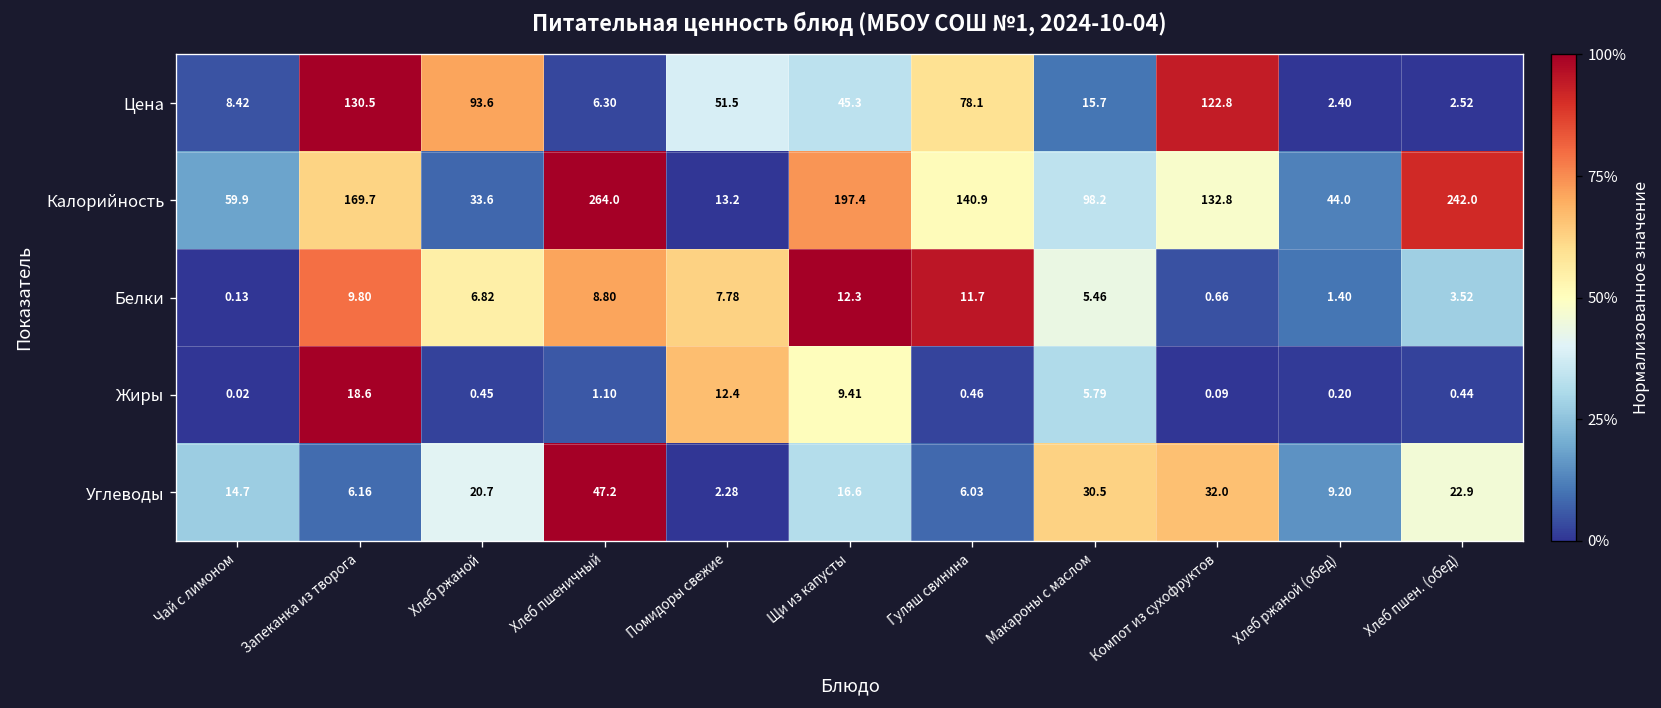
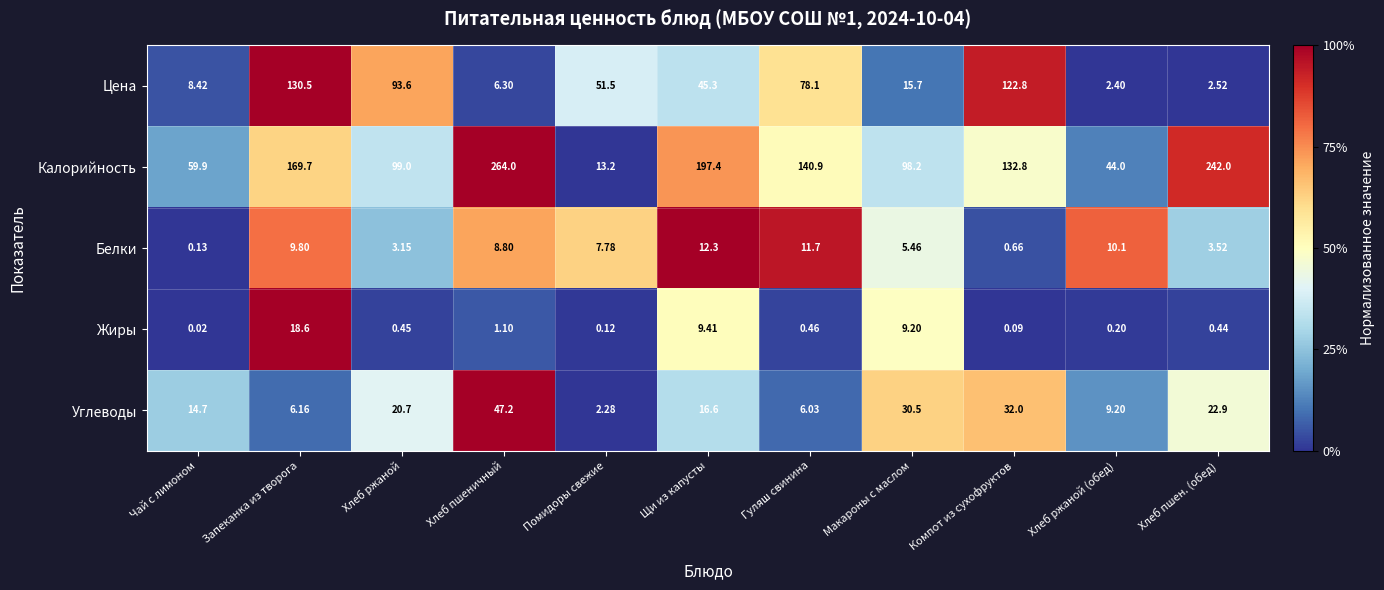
  {
    "Цена": {
      "Чай с лимоном": 8.42,
      "Запеканка из творога": 130.5,
      "Хлеб ржаной": 93.6,
      "Хлеб пшеничный": 6.30,
      "Помидоры свежие": 51.5,
      "Щи из капусты": 45.3,
      "Гуляш свинина": 78.1,
      "Макароны с маслом": 15.7,
      "Компот из сухофруктов": 122.8,
      "Хлеб ржаной (обед)": 2.40,
      "Хлеб пшен. (обед)": 2.52
    },
    "Калорийность": {
      "Чай с лимоном": 59.9,
      "Запеканка из творога": 169.7,
-     "Хлеб ржаной": 33.6,
+     "Хлеб ржаной": 99.0,
      "Хлеб пшеничный": 264.0,
      "Помидоры свежие": 13.2,
      "Щи из капусты": 197.4,
      "Гуляш свинина": 140.9,
      "Макароны с маслом": 98.2,
      "Компот из сухофруктов": 132.8,
      "Хлеб ржаной (обед)": 44.0,
      "Хлеб пшен. (обед)": 242.0
    },
    "Белки": {
      "Чай с лимоном": 0.13,
      "Запеканка из творога": 9.80,
-     "Хлеб ржаной": 6.82,
+     "Хлеб ржаной": 3.15,
      "Хлеб пшеничный": 8.80,
      "Помидоры свежие": 7.78,
      "Щи из капусты": 12.3,
      "Гуляш свинина": 11.7,
      "Макароны с маслом": 5.46,
      "Компот из сухофруктов": 0.66,
-     "Хлеб ржаной (обед)": 1.40,
+     "Хлеб ржаной (обед)": 10.1,
      "Хлеб пшен. (обед)": 3.52
    },
    "Жиры": {
      "Чай с лимоном": 0.02,
      "Запеканка из творога": 18.6,
      "Хлеб ржаной": 0.45,
      "Хлеб пшеничный": 1.10,
-     "Помидоры свежие": 12.4,
+     "Помидоры свежие": 0.12,
      "Щи из капусты": 9.41,
      "Гуляш свинина": 0.46,
-     "Макароны с маслом": 5.79,
+     "Макароны с маслом": 9.20,
      "Компот из сухофруктов": 0.09,
      "Хлеб ржаной (обед)": 0.20,
      "Хлеб пшен. (обед)": 0.44
    },
    "Углеводы": {
      "Чай с лимоном": 14.7,
      "Запеканка из творога": 6.16,
      "Хлеб ржаной": 20.7,
      "Хлеб пшеничный": 47.2,
      "Помидоры свежие": 2.28,
      "Щи из капусты": 16.6,
      "Гуляш свинина": 6.03,
      "Макароны с маслом": 30.5,
      "Компот из сухофруктов": 32.0,
      "Хлеб ржаной (обед)": 9.20,
      "Хлеб пшен. (обед)": 22.9
    }
  }
